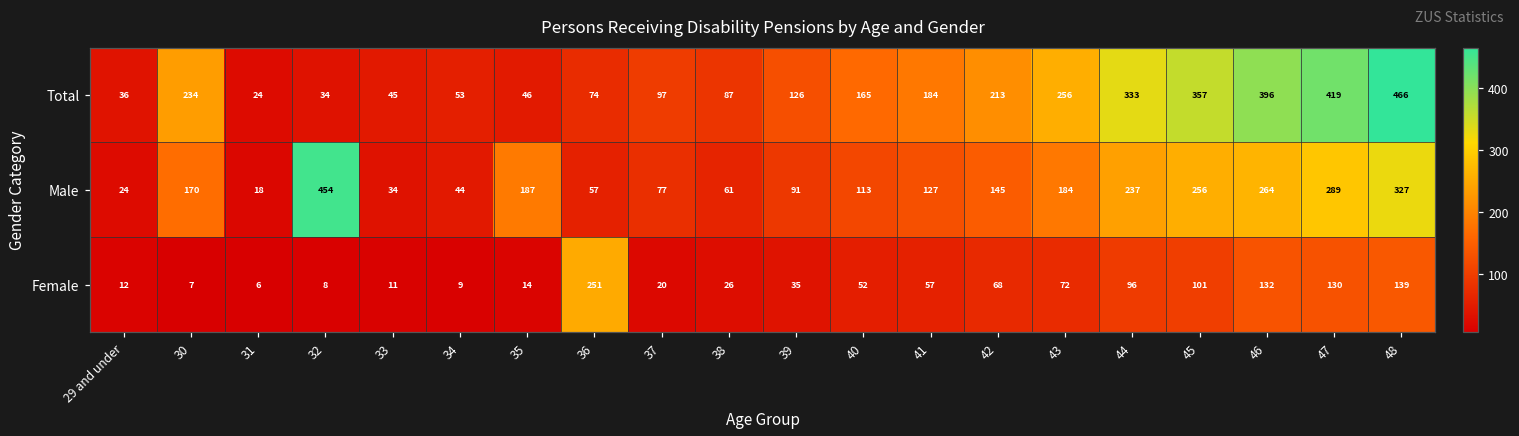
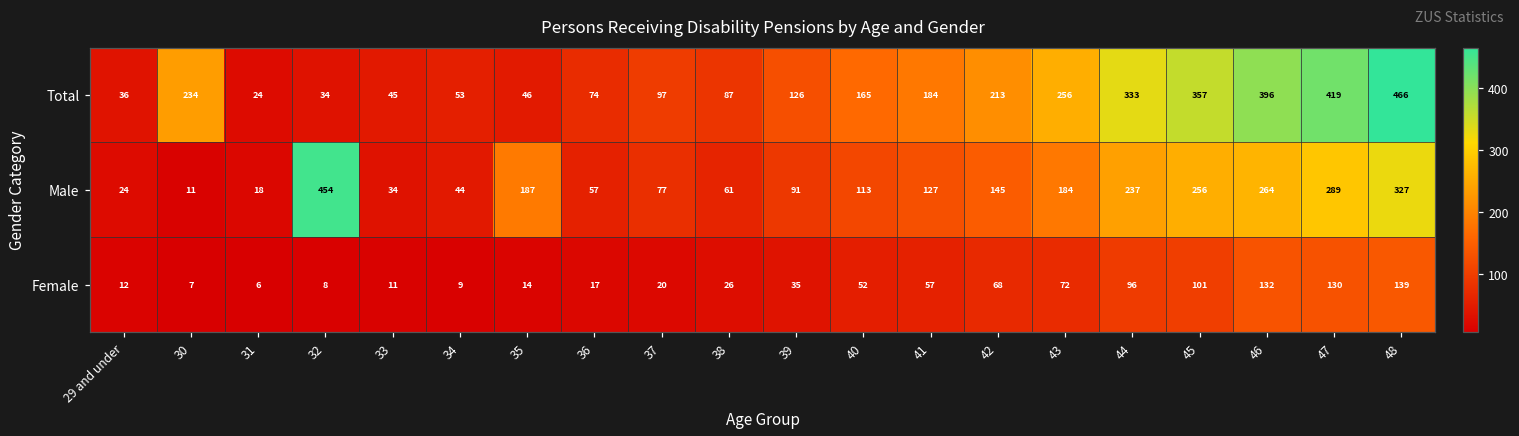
  {
    "Total": {
      "29 and under": 36,
      "30": 234,
      "31": 24,
      "32": 34,
      "33": 45,
      "34": 53,
      "35": 46,
      "36": 74,
      "37": 97,
      "38": 87,
      "39": 126,
      "40": 165,
      "41": 184,
      "42": 213,
      "43": 256,
      "44": 333,
      "45": 357,
      "46": 396,
      "47": 419,
      "48": 466
    },
    "Male": {
      "29 and under": 24,
-     "30": 170,
+     "30": 11,
      "31": 18,
      "32": 454,
      "33": 34,
      "34": 44,
      "35": 187,
      "36": 57,
      "37": 77,
      "38": 61,
      "39": 91,
      "40": 113,
      "41": 127,
      "42": 145,
      "43": 184,
      "44": 237,
      "45": 256,
      "46": 264,
      "47": 289,
      "48": 327
    },
    "Female": {
      "29 and under": 12,
      "30": 7,
      "31": 6,
      "32": 8,
      "33": 11,
      "34": 9,
      "35": 14,
-     "36": 251,
+     "36": 17,
      "37": 20,
      "38": 26,
      "39": 35,
      "40": 52,
      "41": 57,
      "42": 68,
      "43": 72,
      "44": 96,
      "45": 101,
      "46": 132,
      "47": 130,
      "48": 139
    }
  }
